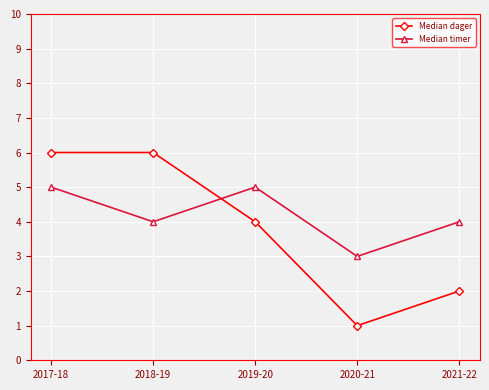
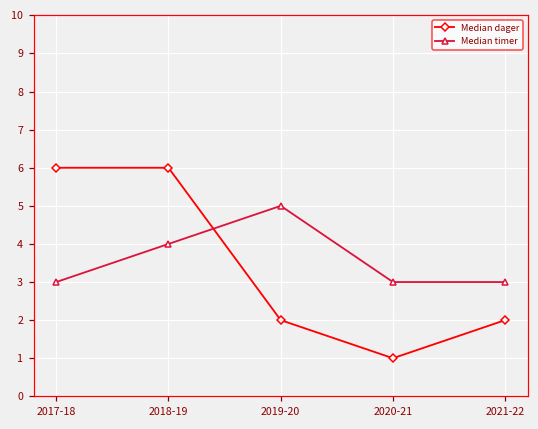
  {
    "Median dager": {
      "2017-18": 6,
      "2018-19": 6,
-     "2019-20": 4,
+     "2019-20": 2,
      "2020-21": 1,
      "2021-22": 2
    },
    "Median timer": {
-     "2017-18": 5,
+     "2017-18": 3,
      "2018-19": 4,
      "2019-20": 5,
      "2020-21": 3,
-     "2021-22": 4
+     "2021-22": 3
    }
  }
